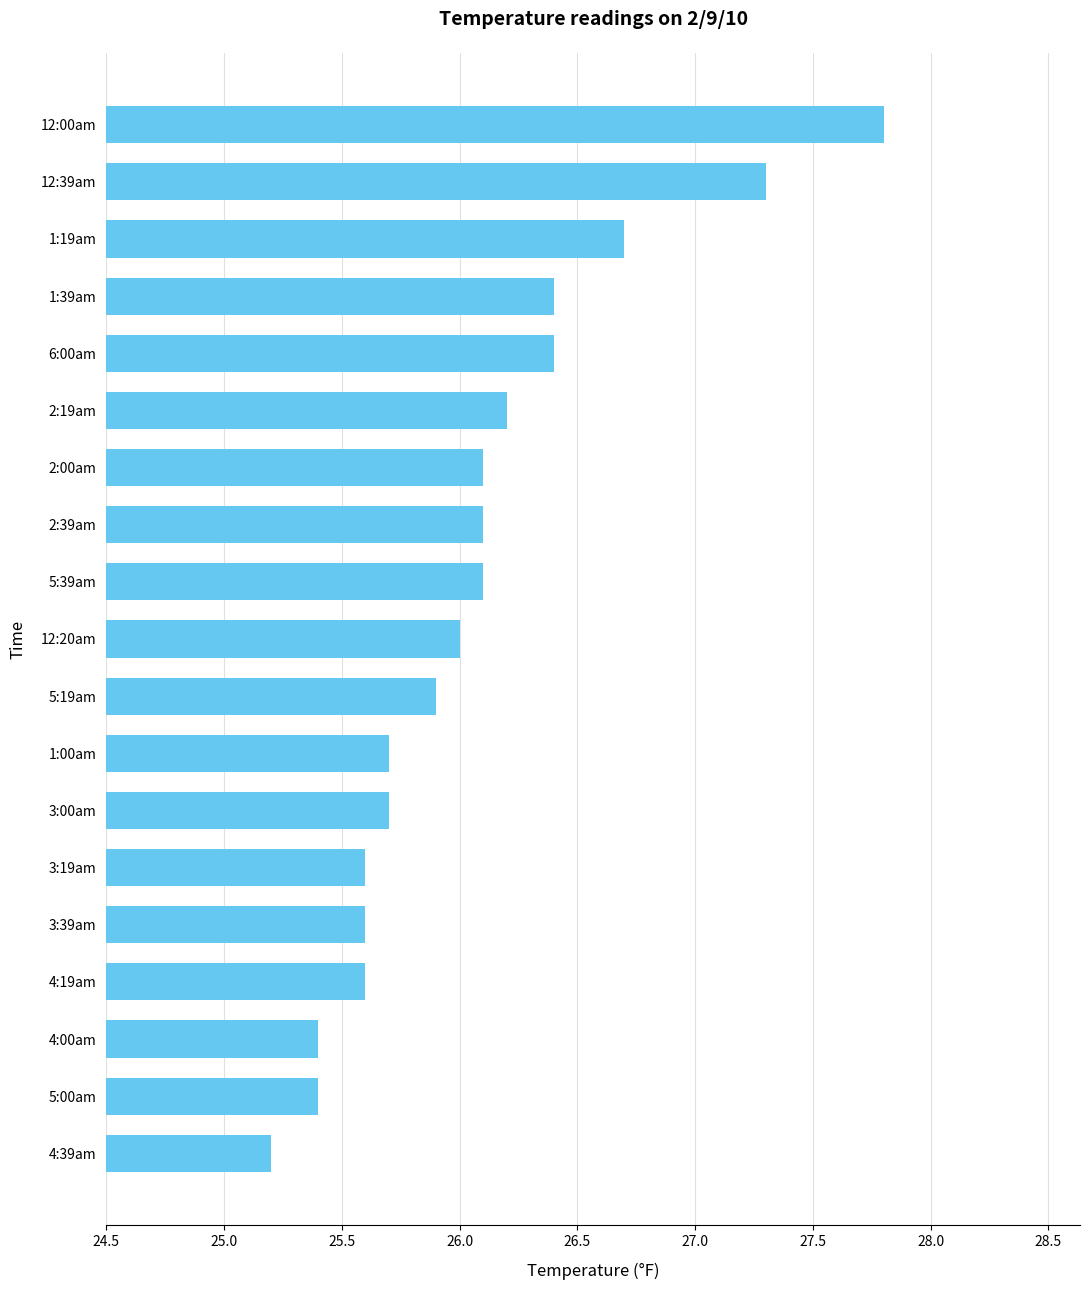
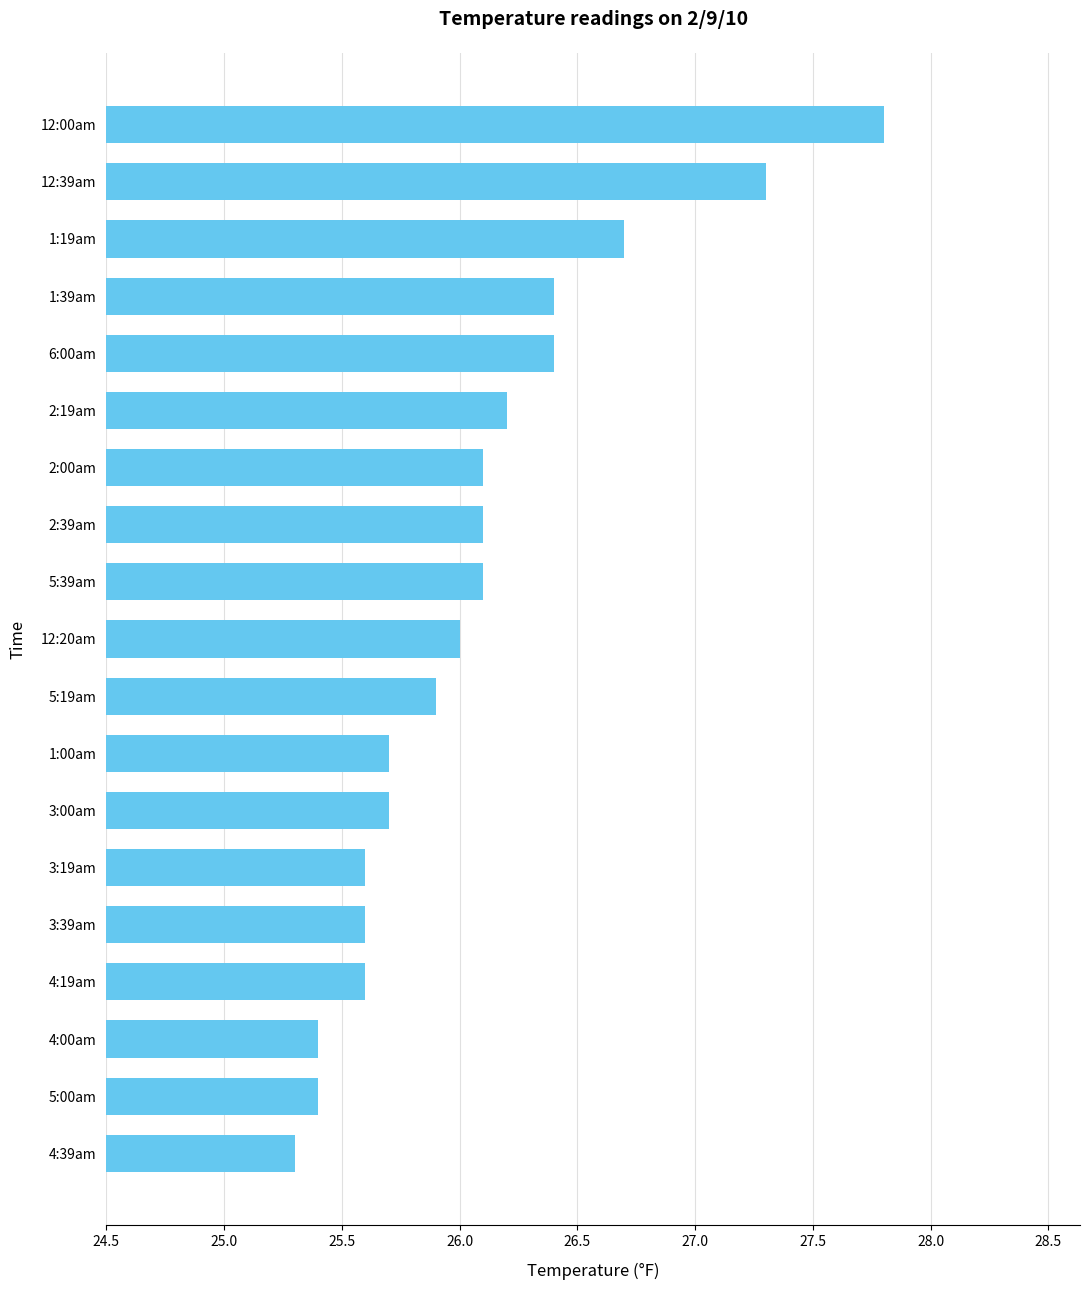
  {
    "12:00am": 27.8,
    "12:39am": 27.3,
    "1:19am": 26.7,
    "1:39am": 26.4,
    "6:00am": 26.4,
    "2:19am": 26.2,
    "2:00am": 26.1,
    "2:39am": 26.1,
    "5:39am": 26.1,
    "12:20am": 26.0,
    "5:19am": 25.9,
    "1:00am": 25.7,
    "3:00am": 25.7,
    "3:19am": 25.6,
    "3:39am": 25.6,
    "4:19am": 25.6,
    "4:00am": 25.4,
    "5:00am": 25.4,
-   "4:39am": 25.2
+   "4:39am": 25.3
  }
